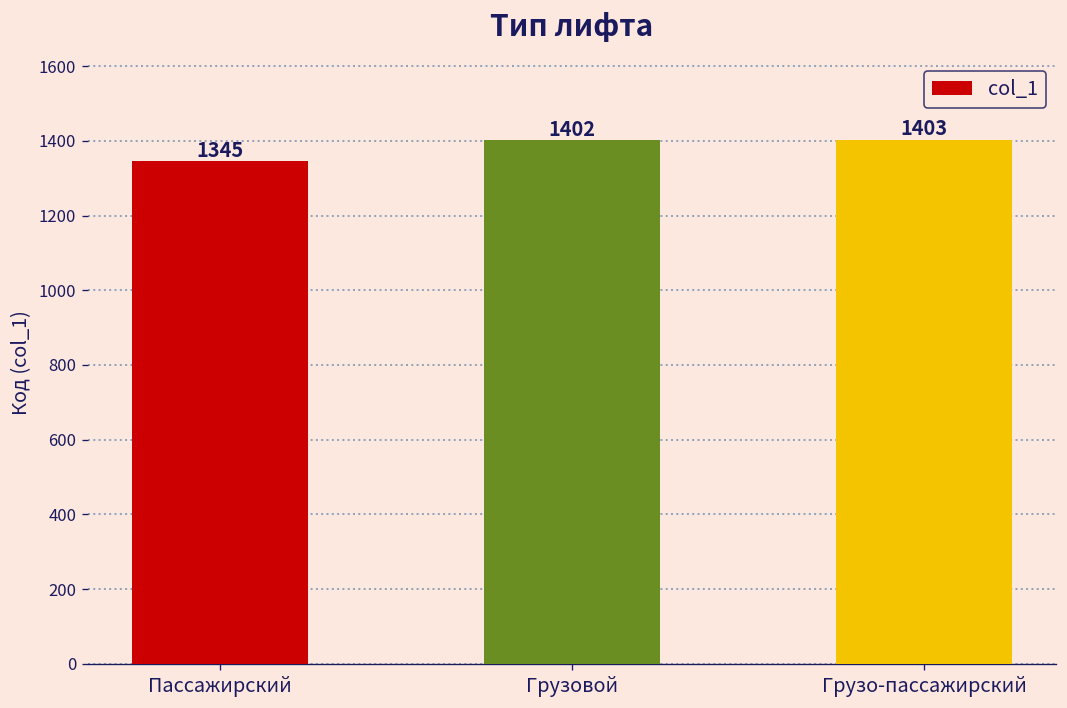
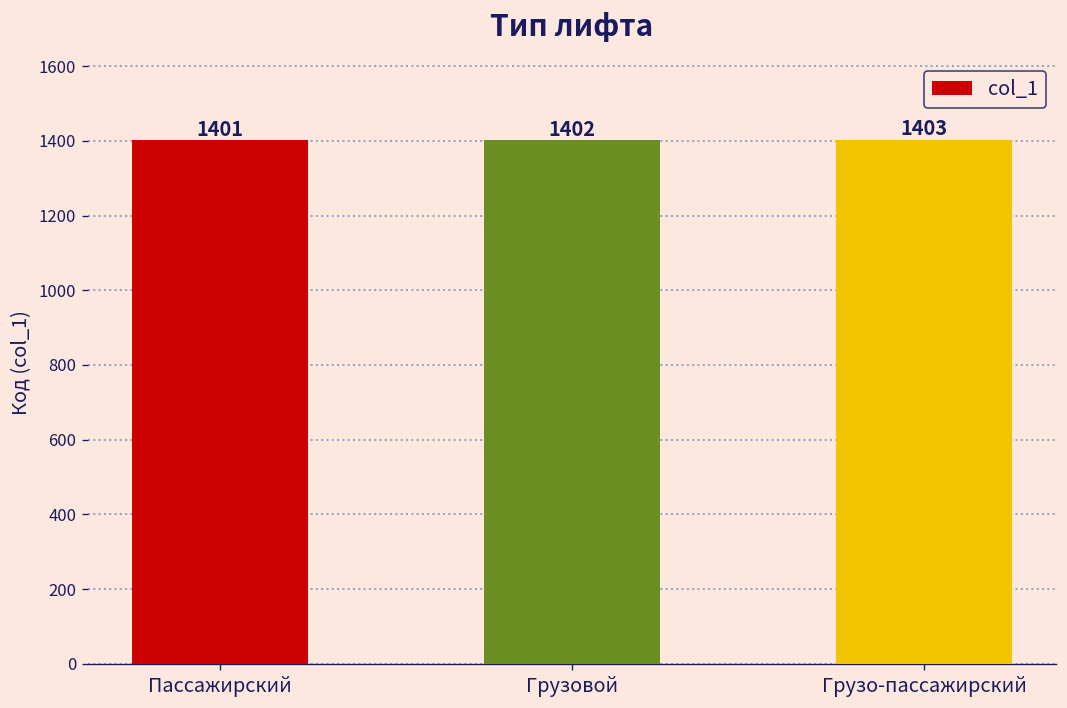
  {
-   "Пассажирский": 1345,
+   "Пассажирский": 1401,
    "Грузовой": 1402,
    "Грузо-пассажирский": 1403
  }
